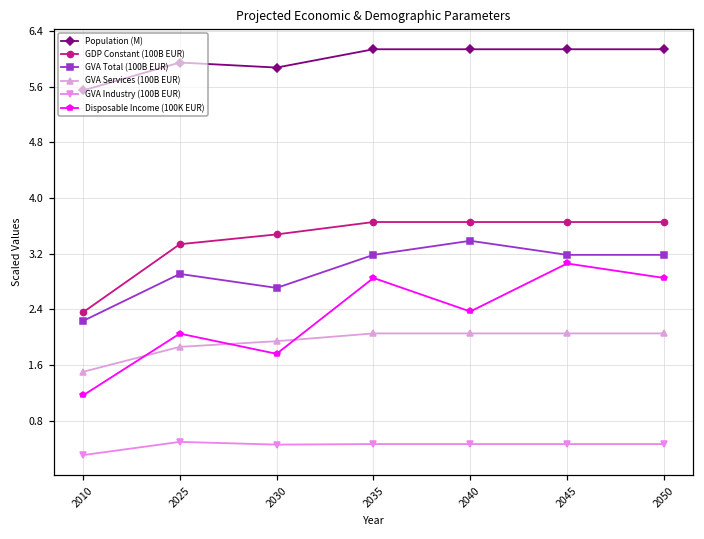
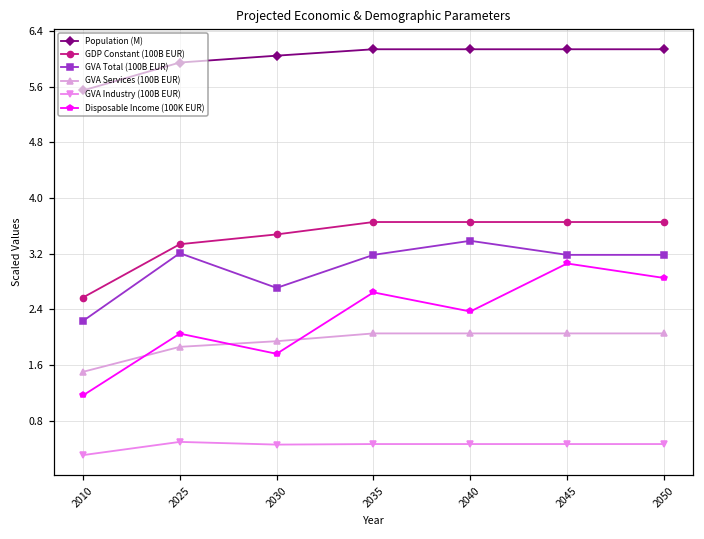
  {
    "Population (M)": {
-     "2030": 5.9,
+     "2030": 6.0,
      "2035": 6.1,
      "2040": 6.1,
      "2045": 6.1,
      "2050": 6.1
    },
    "GDP Constant (100B EUR)": {
-     "2010": 2.4,
+     "2010": 2.6,
      "2025": 3.3,
      "2030": 3.5,
      "2035": 3.7,
      "2040": 3.7,
      "2045": 3.7,
      "2050": 3.7
    },
    "GVA Total (100B EUR)": {
      "2010": 2.2,
-     "2025": 2.9,
+     "2025": 3.2,
      "2030": 2.7,
      "2035": 3.2,
      "2040": 3.4,
      "2045": 3.2,
      "2050": 3.2
    },
    "Disposable Income (100K EUR)": {
      "2010": 1.2,
      "2025": 2.1,
      "2030": 1.8,
-     "2035": 2.9,
+     "2035": 2.6,
      "2040": 2.4,
      "2045": 3.1,
      "2050": 2.9
    }
  }
